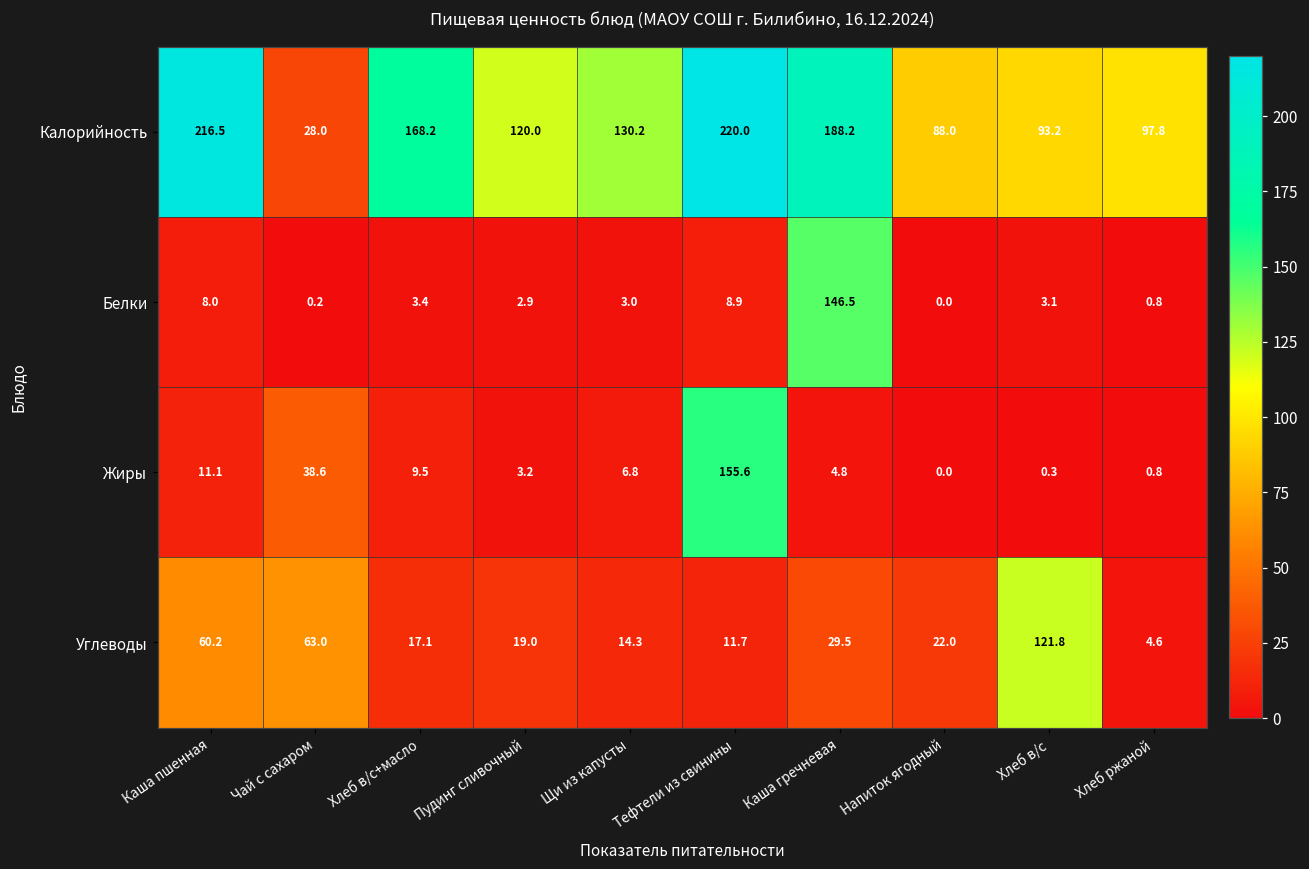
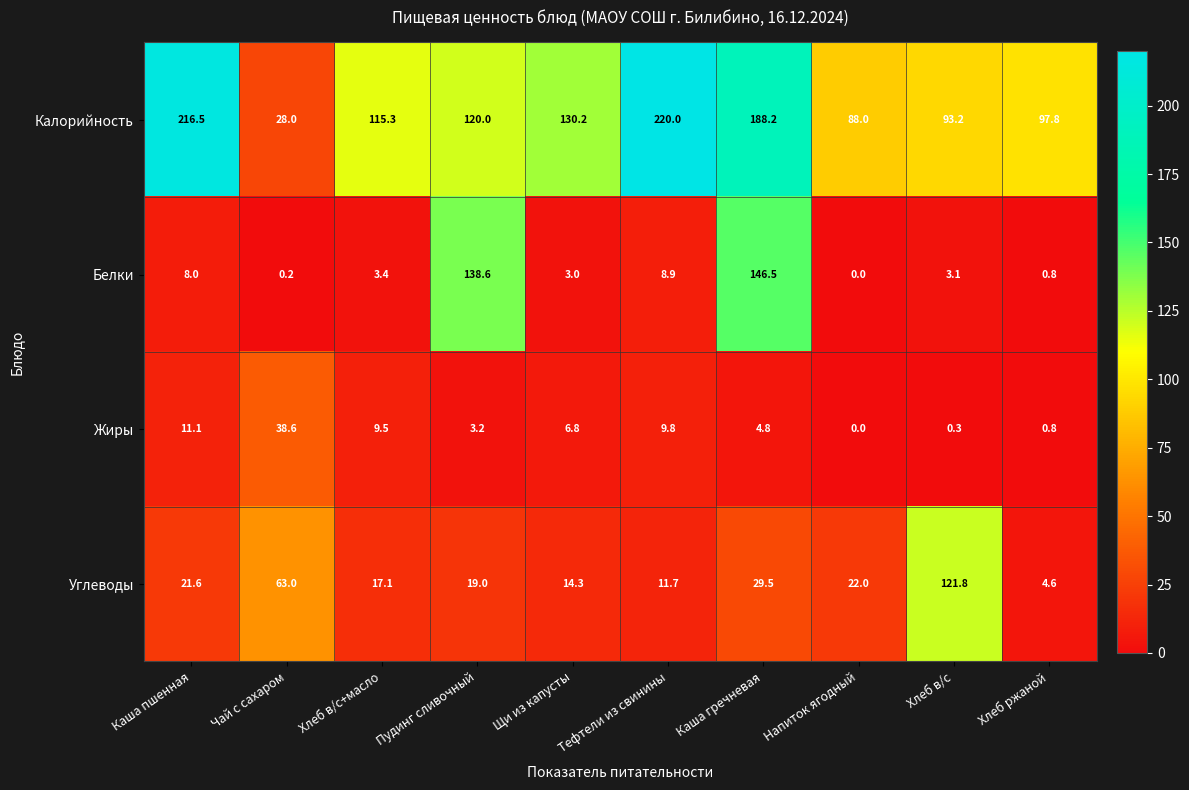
  {
    "Калорийность": {
      "Каша пшенная": 216.5,
      "Чай с сахаром": 28.0,
-     "Хлеб в/с+масло": 168.2,
+     "Хлеб в/с+масло": 115.3,
      "Пудинг сливочный": 120.0,
      "Щи из капусты": 130.2,
      "Тефтели из свинины": 220.0,
      "Каша гречневая": 188.2,
      "Напиток ягодный": 88.0,
      "Хлеб в/с": 93.2,
      "Хлеб ржаной": 97.8
    },
    "Белки": {
      "Каша пшенная": 8.0,
      "Чай с сахаром": 0.2,
      "Хлеб в/с+масло": 3.4,
-     "Пудинг сливочный": 2.9,
+     "Пудинг сливочный": 138.6,
      "Щи из капусты": 3.0,
      "Тефтели из свинины": 8.9,
      "Каша гречневая": 146.5,
      "Напиток ягодный": 0.0,
      "Хлеб в/с": 3.1,
      "Хлеб ржаной": 0.8
    },
    "Жиры": {
      "Каша пшенная": 11.1,
      "Чай с сахаром": 38.6,
      "Хлеб в/с+масло": 9.5,
      "Пудинг сливочный": 3.2,
      "Щи из капусты": 6.8,
-     "Тефтели из свинины": 155.6,
+     "Тефтели из свинины": 9.8,
      "Каша гречневая": 4.8,
      "Напиток ягодный": 0.0,
      "Хлеб в/с": 0.3,
      "Хлеб ржаной": 0.8
    },
    "Углеводы": {
-     "Каша пшенная": 60.2,
+     "Каша пшенная": 21.6,
      "Чай с сахаром": 63.0,
      "Хлеб в/с+масло": 17.1,
      "Пудинг сливочный": 19.0,
      "Щи из капусты": 14.3,
      "Тефтели из свинины": 11.7,
      "Каша гречневая": 29.5,
      "Напиток ягодный": 22.0,
      "Хлеб в/с": 121.8,
      "Хлеб ржаной": 4.6
    }
  }
